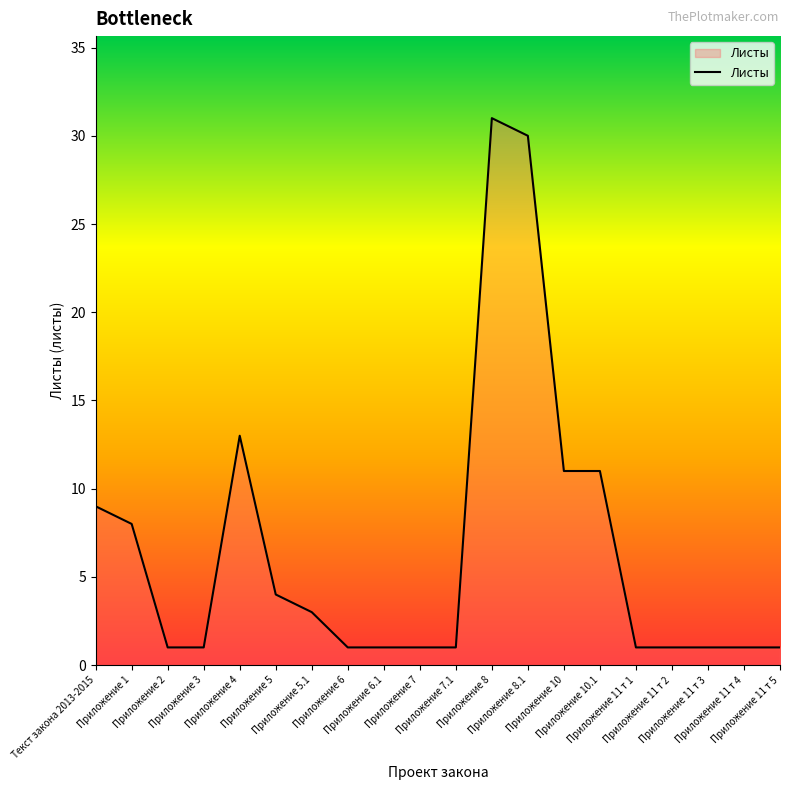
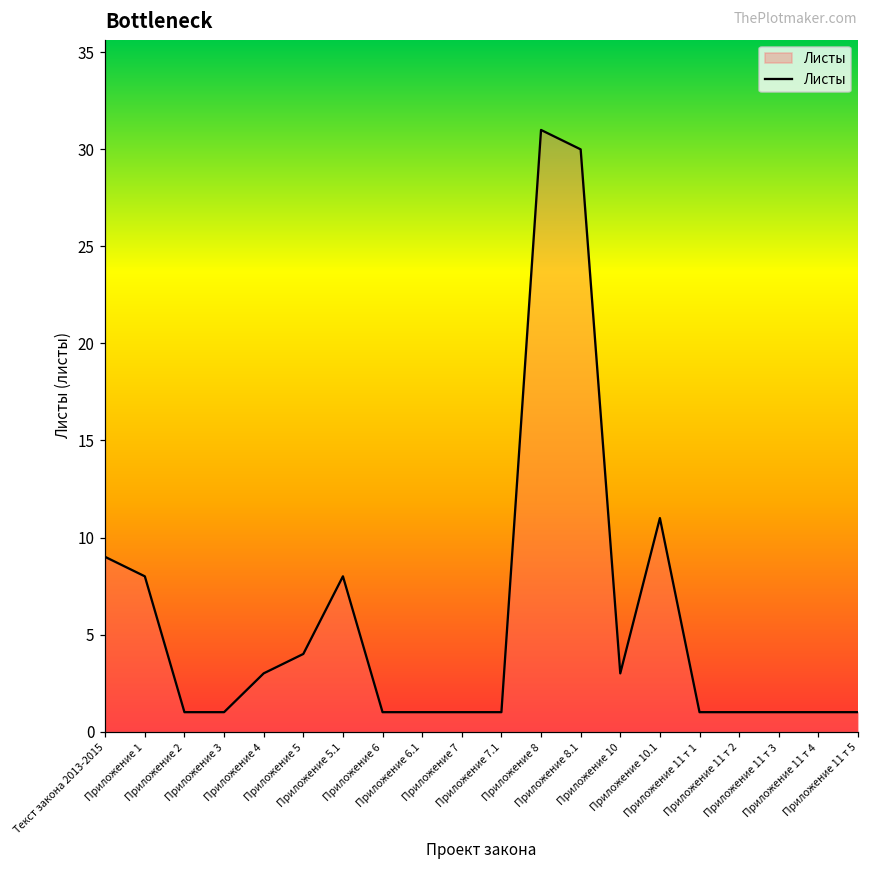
  {
    "Текст закона 2013-2015": 9,
    "Приложение 1": 8,
    "Приложение 2": 1,
    "Приложение 3": 1,
-   "Приложение 4": 13,
+   "Приложение 4": 3,
    "Приложение 5": 4,
-   "Приложение 5.1": 3,
+   "Приложение 5.1": 8,
    "Приложение 6": 1,
    "Приложение 6.1": 1,
    "Приложение 7": 1,
    "Приложение 7.1": 1,
    "Приложение 8": 31,
    "Приложение 8.1": 30,
-   "Приложение 10": 11,
+   "Приложение 10": 3,
    "Приложение 10.1": 11,
    "Приложение 11 т 1": 1,
    "Приложение 11 т 2": 1,
    "Приложение 11 т 3": 1,
    "Приложение 11 т 4": 1,
    "Приложение 11 т 5": 1
  }
